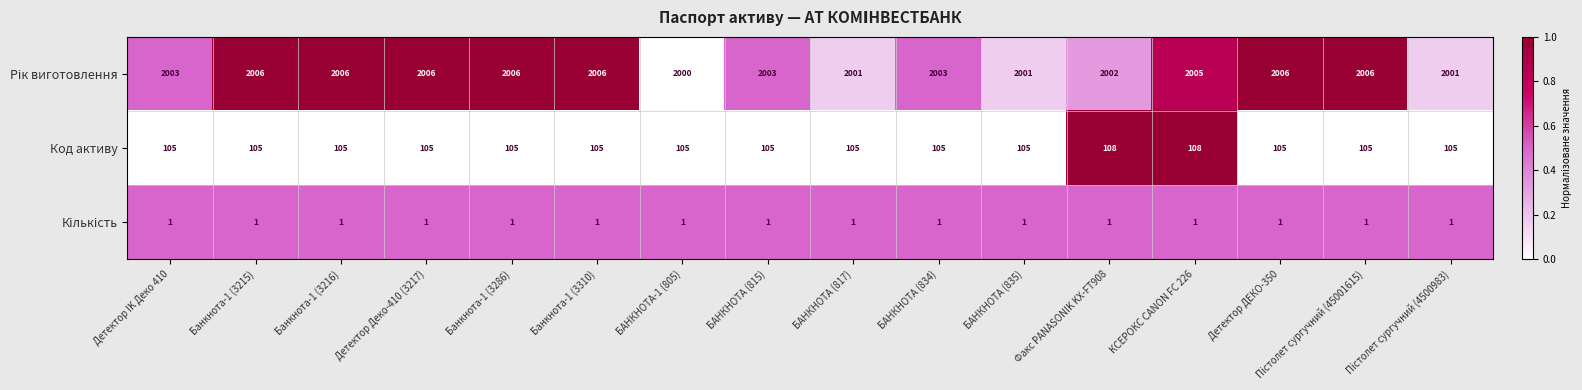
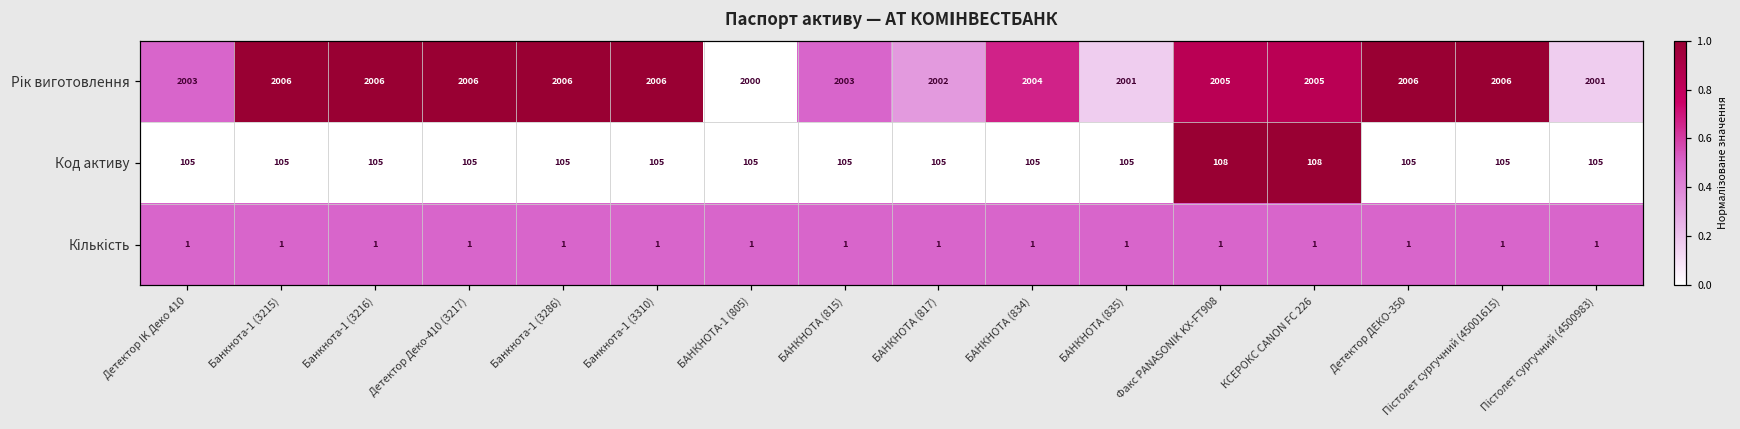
  {
    "Рік виготовлення": {
      "Детектор IK Деко 410": 2003,
      "Банкнота-1 (3215)": 2006,
      "Банкнота-1 (3216)": 2006,
      "Детектор Деко-410 (3217)": 2006,
      "Банкнота-1 (3286)": 2006,
      "Банкнота-1 (3310)": 2006,
      "БАНКНОТА-1 (805)": 2000,
      "БАНКНОТА (815)": 2003,
-     "БАНКНОТА (817)": 2001,
-     "БАНКНОТА (834)": 2003,
+     "БАНКНОТА (817)": 2002,
+     "БАНКНОТА (834)": 2004,
      "БАНКНОТА (835)": 2001,
-     "Факс PANASONIK KX-FT908": 2002,
+     "Факс PANASONIK KX-FT908": 2005,
      "КСЕРОКС CANON FC 226": 2005,
      "Детектор ДЕКО-350": 2006,
      "Пістолет сургучний (45001615)": 2006,
      "Пістолет сургучний (4500983)": 2001
    },
    "Код активу": {
      "Детектор IK Деко 410": 105,
      "Банкнота-1 (3215)": 105,
      "Банкнота-1 (3216)": 105,
      "Детектор Деко-410 (3217)": 105,
      "Банкнота-1 (3286)": 105,
      "Банкнота-1 (3310)": 105,
      "БАНКНОТА-1 (805)": 105,
      "БАНКНОТА (815)": 105,
      "БАНКНОТА (817)": 105,
      "БАНКНОТА (834)": 105,
      "БАНКНОТА (835)": 105,
      "Факс PANASONIK KX-FT908": 108,
      "КСЕРОКС CANON FC 226": 108,
      "Детектор ДЕКО-350": 105,
      "Пістолет сургучний (45001615)": 105,
      "Пістолет сургучний (4500983)": 105
    },
    "Кількість": {
      "Детектор IK Деко 410": 1,
      "Банкнота-1 (3215)": 1,
      "Банкнота-1 (3216)": 1,
      "Детектор Деко-410 (3217)": 1,
      "Банкнота-1 (3286)": 1,
      "Банкнота-1 (3310)": 1,
      "БАНКНОТА-1 (805)": 1,
      "БАНКНОТА (815)": 1,
      "БАНКНОТА (817)": 1,
      "БАНКНОТА (834)": 1,
      "БАНКНОТА (835)": 1,
      "Факс PANASONIK KX-FT908": 1,
      "КСЕРОКС CANON FC 226": 1,
      "Детектор ДЕКО-350": 1,
      "Пістолет сургучний (45001615)": 1,
      "Пістолет сургучний (4500983)": 1
    }
  }
